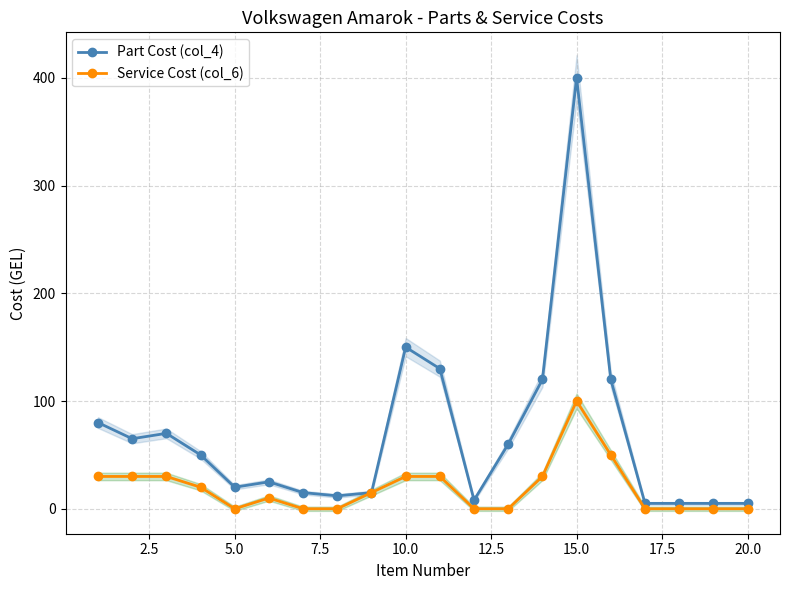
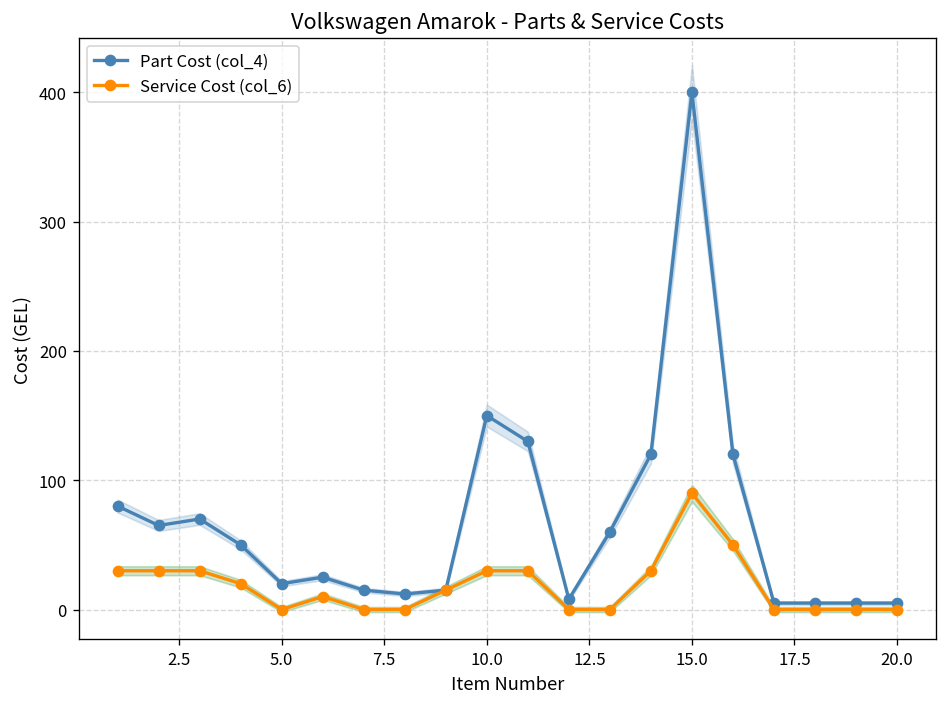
  {
    "Service Cost (col_6)": {
      "10.0": 30,
-     "15.0": 100
+     "15.0": 90
    }
  }
